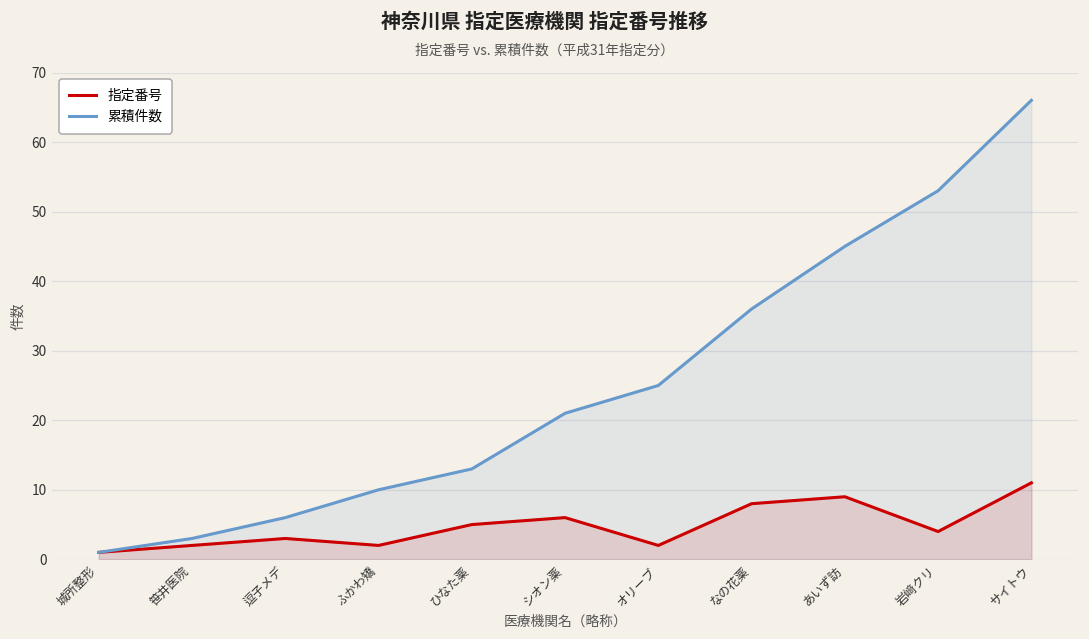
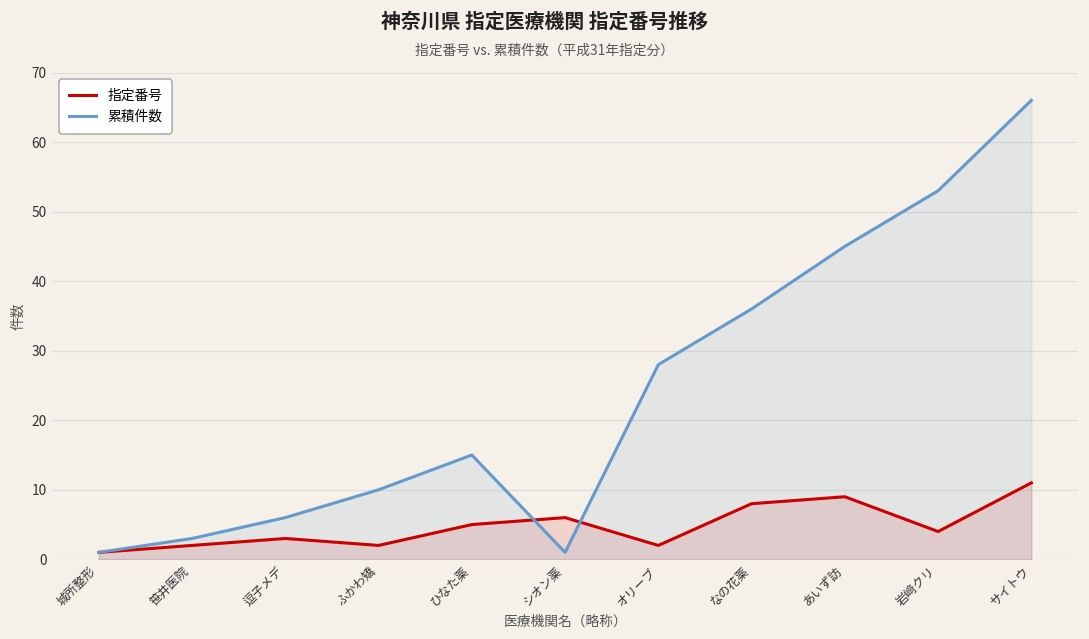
  {
    "指定番号": {
      "笹井医院": 2,
      "逗子メデ": 3,
      "ふかわ矯": 2,
      "ひなた薬": 5,
      "シオン薬": 6,
      "オリーブ": 2,
      "なの花薬": 8,
      "あいず訪": 9,
      "岩﨑クリ": 4,
      "サイトウ": 11
    },
    "累積件数": {
      "笹井医院": 3,
      "逗子メデ": 6,
      "ふかわ矯": 10,
-     "ひなた薬": 13,
-     "シオン薬": 21,
-     "オリーブ": 25,
+     "ひなた薬": 15,
+     "シオン薬": 1,
+     "オリーブ": 28,
      "なの花薬": 36,
      "あいず訪": 45,
      "岩﨑クリ": 53,
      "サイトウ": 66
    }
  }
